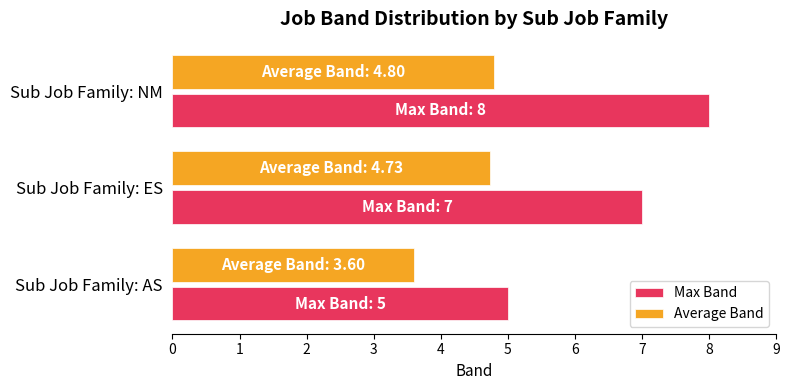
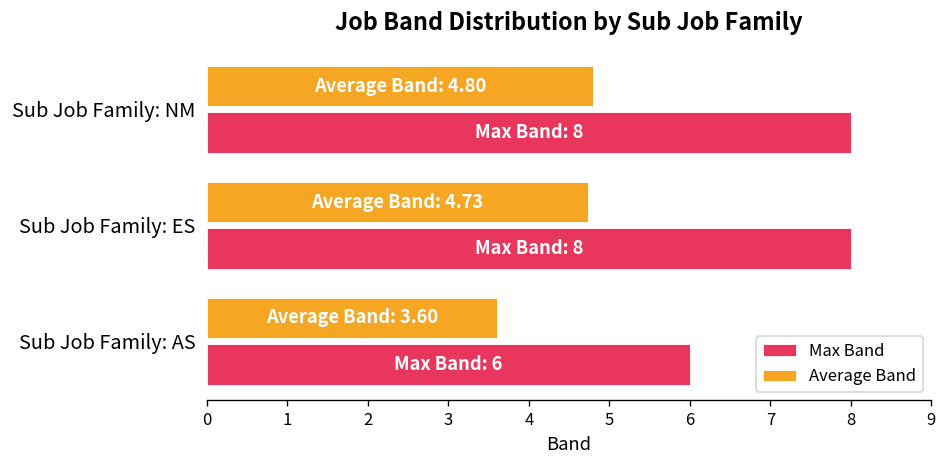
  {
    "Max Band": {
      "Sub Job Family: NM": 8,
-     "Sub Job Family: ES": 7,
-     "Sub Job Family: AS": 5
+     "Sub Job Family: ES": 8,
+     "Sub Job Family: AS": 6
    },
    "Average Band": {
      "Sub Job Family: NM": 4.80,
      "Sub Job Family: ES": 4.73,
      "Sub Job Family: AS": 3.60
    }
  }
